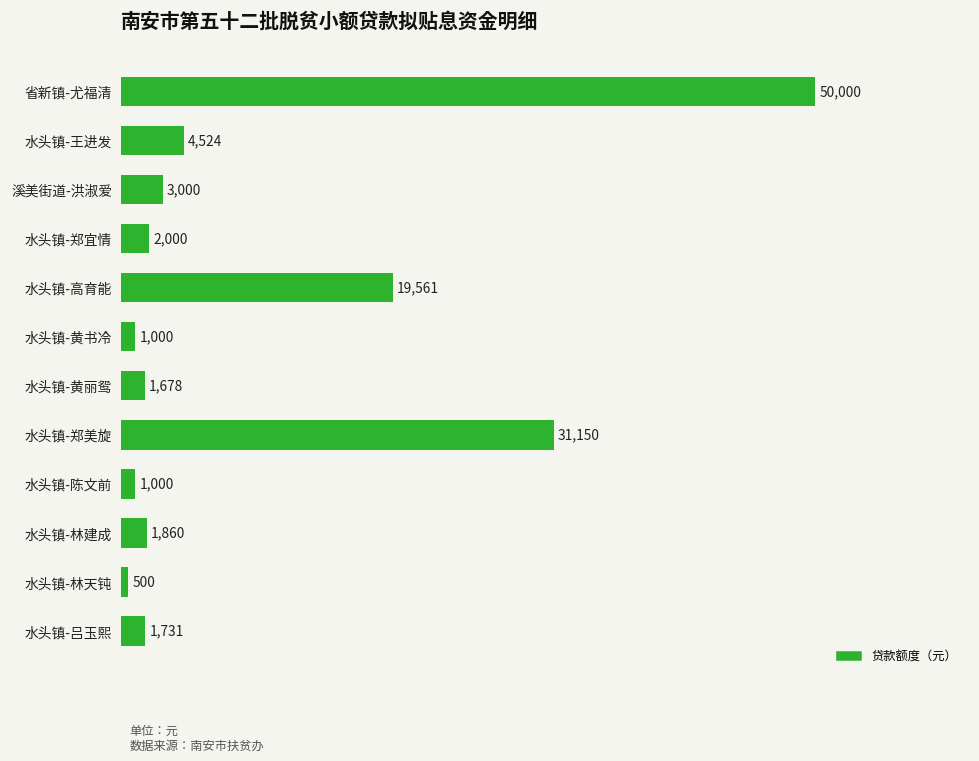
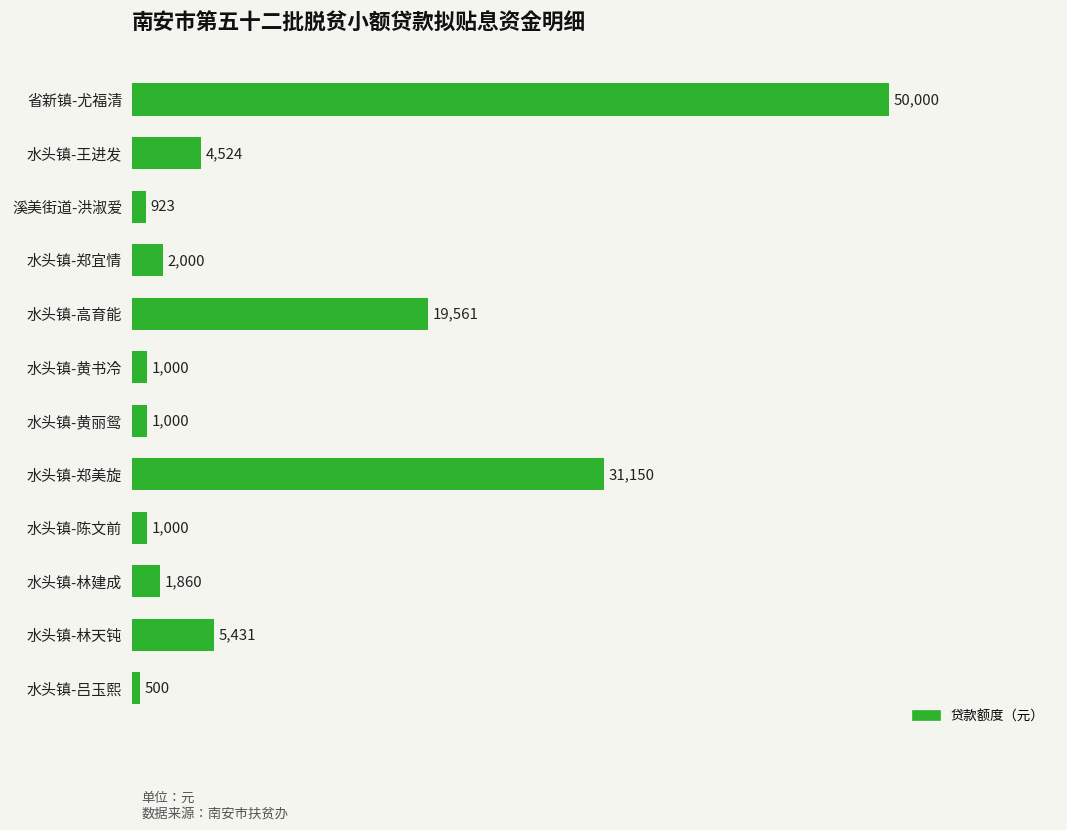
  {
    "省新镇-尤福清": "50,000",
    "水头镇-王进发": "4,524",
-   "溪美街道-洪淑爱": "3,000",
+   "溪美街道-洪淑爱": "923",
    "水头镇-郑宜情": "2,000",
    "水头镇-高育能": "19,561",
    "水头镇-黄书冷": "1,000",
-   "水头镇-黄丽鸳": "1,678",
+   "水头镇-黄丽鸳": "1,000",
    "水头镇-郑美旋": "31,150",
    "水头镇-陈文前": "1,000",
    "水头镇-林建成": "1,860",
-   "水头镇-林天钝": "500",
-   "水头镇-吕玉熙": "1,731"
+   "水头镇-林天钝": "5,431",
+   "水头镇-吕玉熙": "500"
  }
